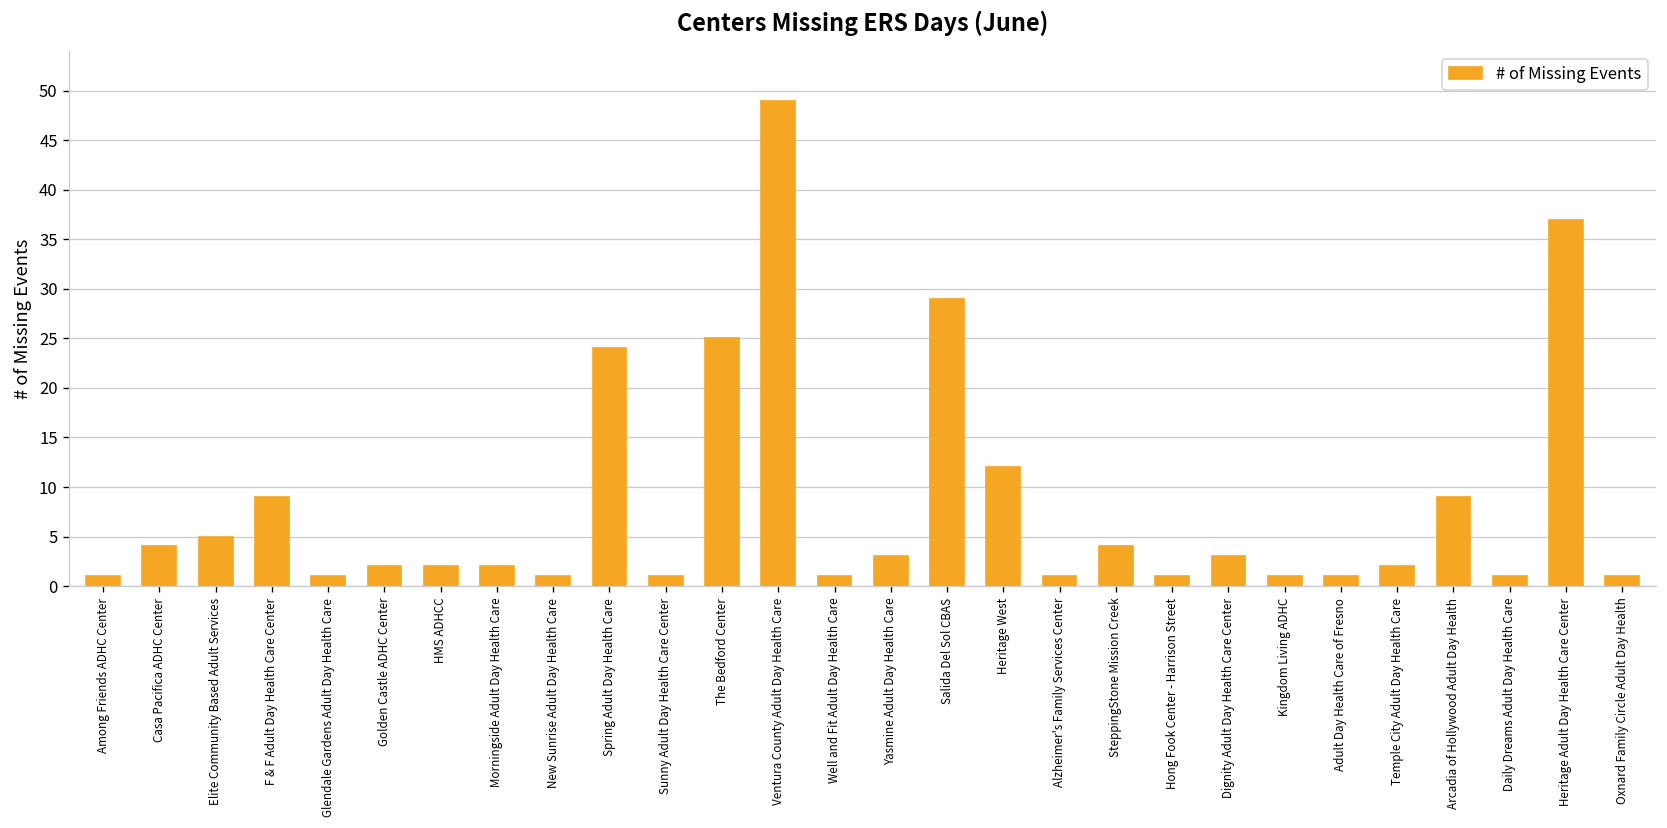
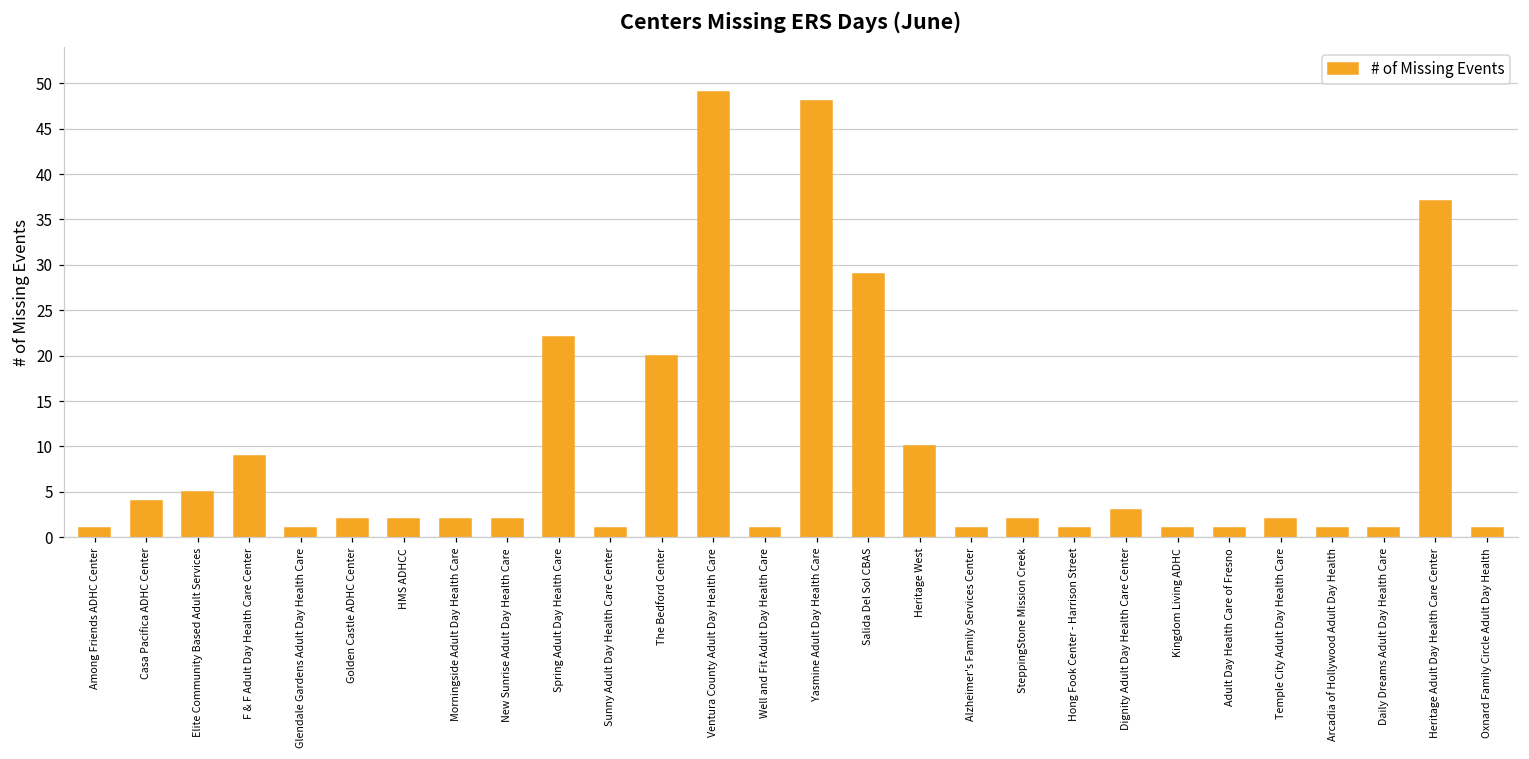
  {
    "Among Friends ADHC Center": 1,
    "Casa Pacifica ADHC Center": 4,
    "Elite Community Based Adult Services": 5,
    "F & F Adult Day Health Care Center": 9,
    "Glendale Gardens Adult Day Health Care": 1,
    "Golden Castle ADHC Center": 2,
    "HMS ADHCC": 2,
    "Morningside Adult Day Health Care": 2,
-   "New Sunrise Adult Day Health Care": 1,
-   "Spring Adult Day Health Care": 24,
+   "New Sunrise Adult Day Health Care": 2,
+   "Spring Adult Day Health Care": 22,
    "Sunny Adult Day Health Care Center": 1,
-   "The Bedford Center": 25,
+   "The Bedford Center": 20,
    "Ventura County Adult Day Health Care": 49,
    "Well and Fit Adult Day Health Care": 1,
-   "Yasmine Adult Day Health Care": 3,
+   "Yasmine Adult Day Health Care": 48,
    "Salida Del Sol CBAS": 29,
-   "Heritage West": 12,
+   "Heritage West": 10,
    "Alzheimer's Family Services Center": 1,
-   "SteppingStone Mission Creek": 4,
+   "SteppingStone Mission Creek": 2,
    "Hong Fook Center - Harrison Street": 1,
    "Dignity Adult Day Health Care Center": 3,
    "Kingdom Living ADHC": 1,
    "Adult Day Health Care of Fresno": 1,
    "Temple City Adult Day Health Care": 2,
-   "Arcadia of Hollywood Adult Day Health": 9,
+   "Arcadia of Hollywood Adult Day Health": 1,
    "Daily Dreams Adult Day Health Care": 1,
    "Heritage Adult Day Health Care Center": 37,
    "Oxnard Family Circle Adult Day Health": 1
  }
